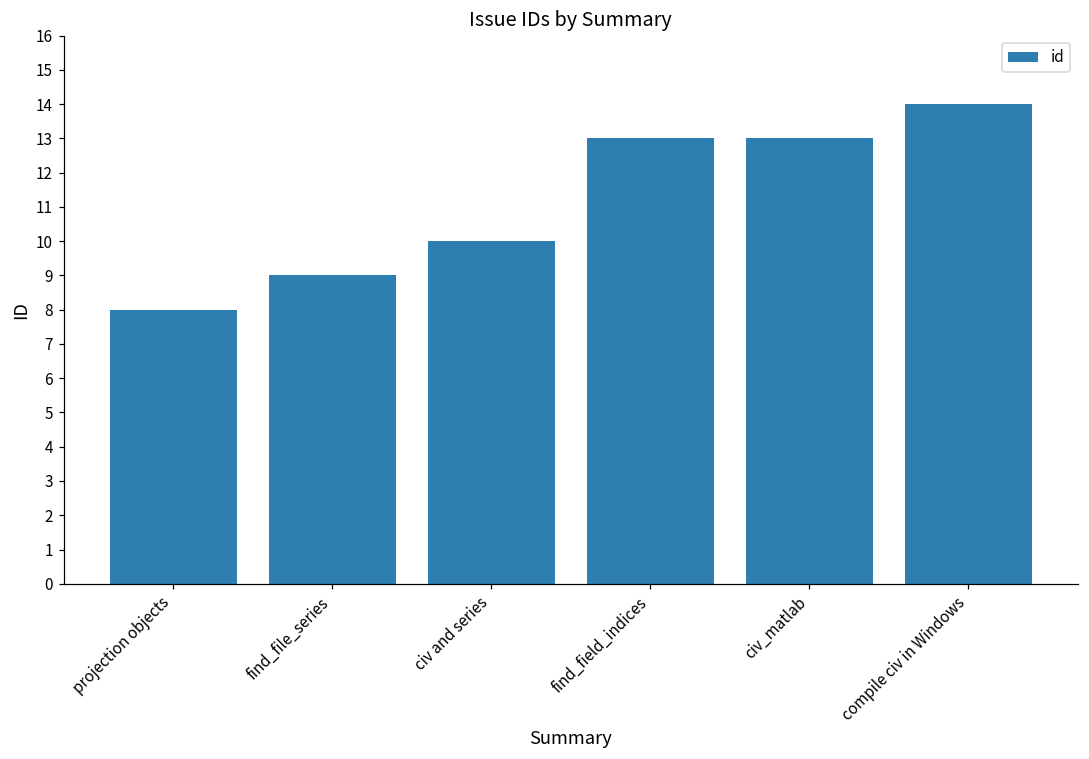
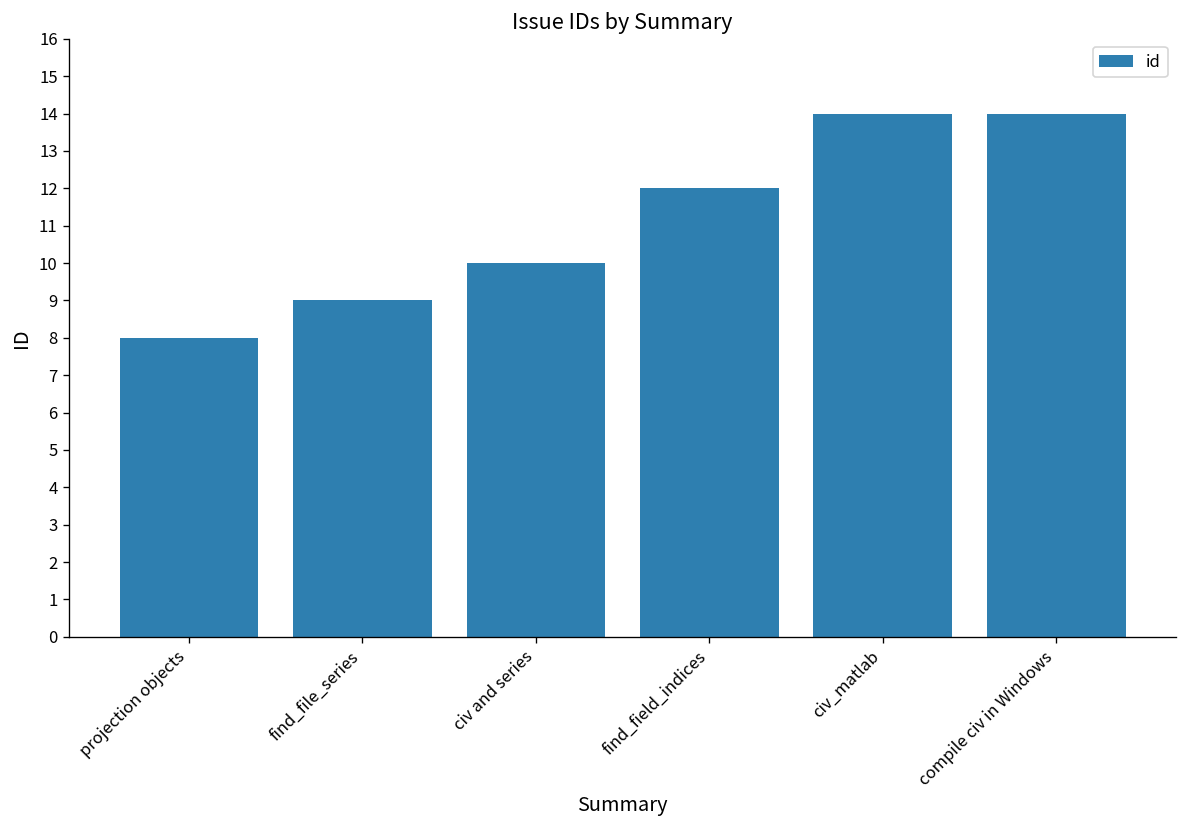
  {
    "projection objects": 8,
    "find_file_series": 9,
    "civ and series": 10,
-   "find_field_indices": 13,
-   "civ_matlab": 13,
+   "find_field_indices": 12,
+   "civ_matlab": 14,
    "compile civ in Windows": 14
  }
